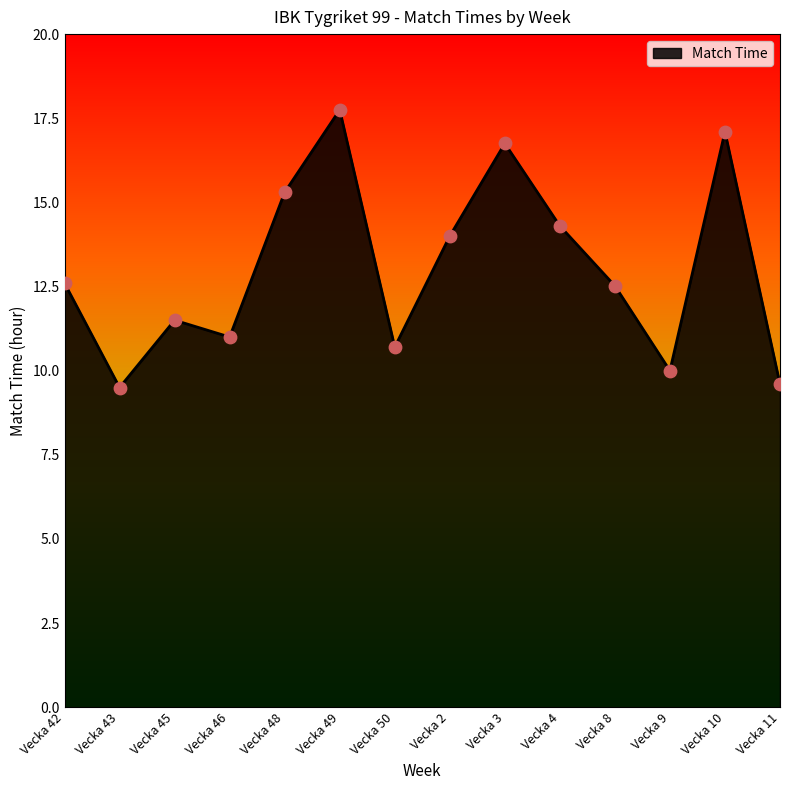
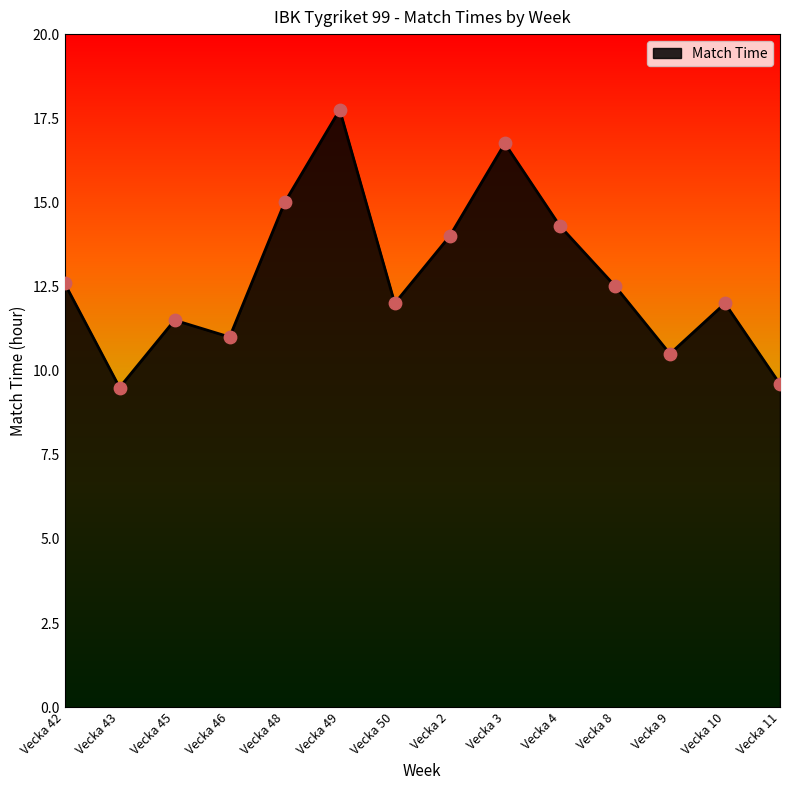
  {
    "Vecka 42": 12.6,
    "Vecka 43": 9.5,
    "Vecka 45": 11.5,
    "Vecka 46": 11.0,
-   "Vecka 48": 15.3,
+   "Vecka 48": 15.0,
    "Vecka 49": 17.8,
-   "Vecka 50": 10.7,
+   "Vecka 50": 12.0,
    "Vecka 2": 14.0,
    "Vecka 3": 16.8,
    "Vecka 4": 14.3,
    "Vecka 8": 12.5,
-   "Vecka 9": 10.0,
-   "Vecka 10": 17.1,
+   "Vecka 9": 10.5,
+   "Vecka 10": 12.0,
    "Vecka 11": 9.6
  }
